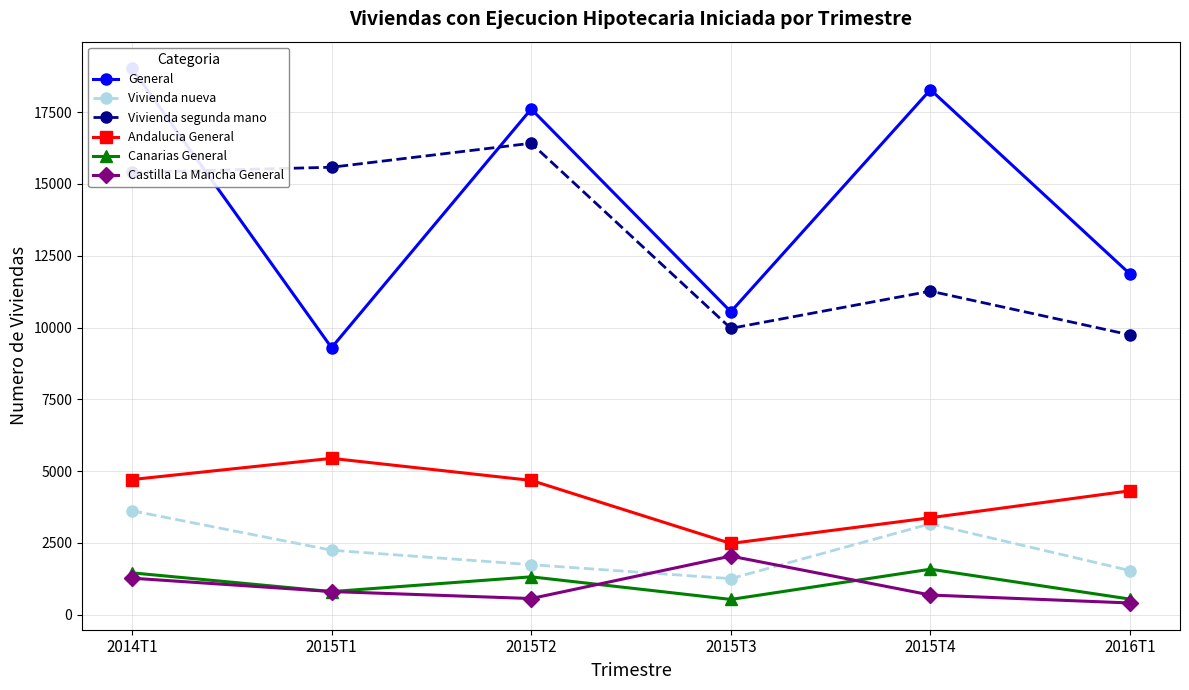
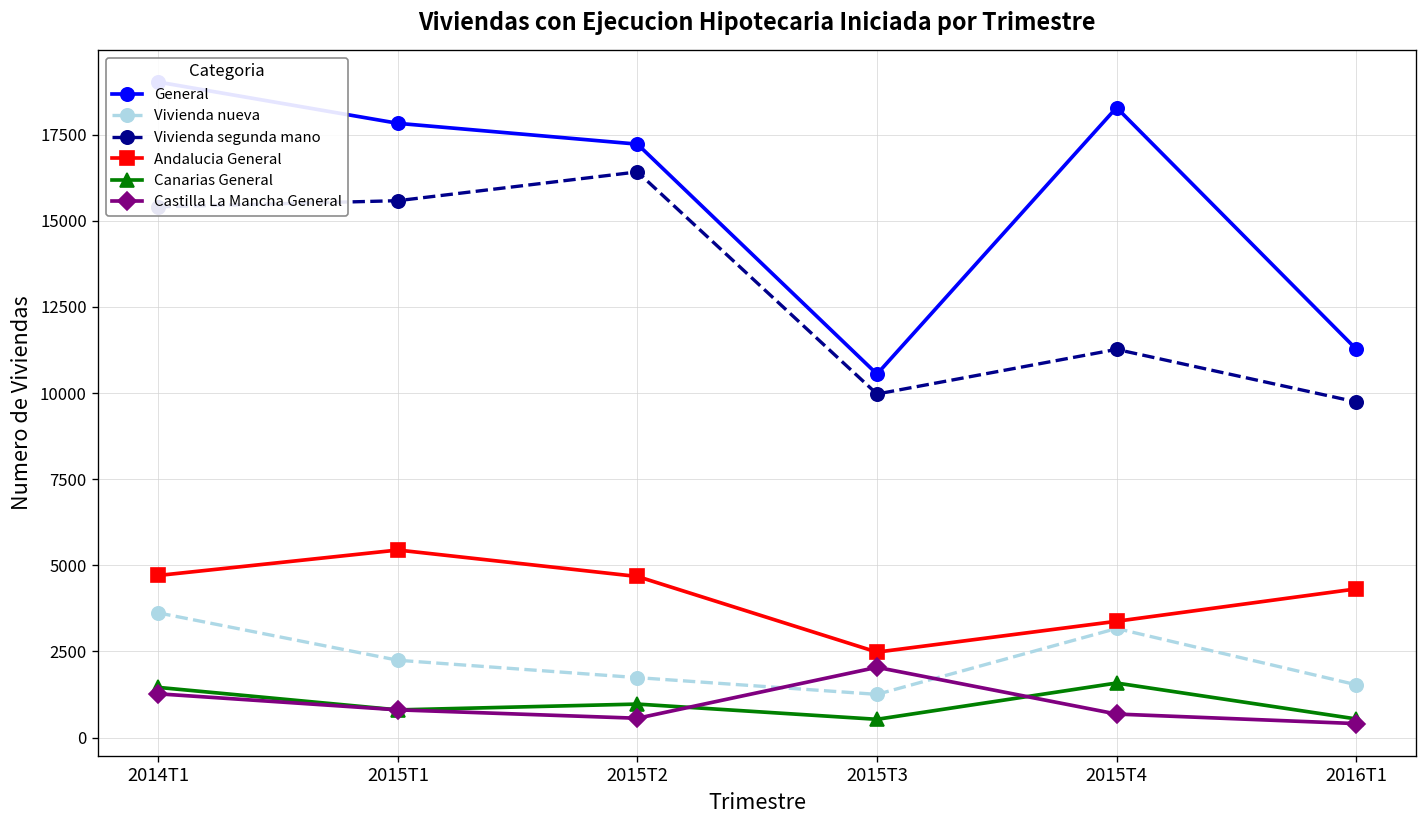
  {
    "General": {
-     "2015T1": 9300,
-     "2015T2": 17600,
+     "2015T1": 17800,
+     "2015T2": 17200,
      "2015T3": 10600,
      "2015T4": 18300,
-     "2016T1": 11900
+     "2016T1": 11300
    },
    "Vivienda nueva": {
      "2014T1": 3600,
      "2015T1": 2200,
      "2015T2": 1700,
      "2015T3": 1300,
      "2015T4": 3200,
      "2016T1": 1500
    },
    "Vivienda segunda mano": {
      "2015T1": 15600,
      "2015T2": 16400,
      "2015T3": 10000,
      "2015T4": 11300,
      "2016T1": 9700
    },
    "Andalucia General": {
      "2014T1": 4700,
      "2015T1": 5400,
      "2015T2": 4700,
      "2015T3": 2500,
      "2015T4": 3400,
      "2016T1": 4300
    },
    "Canarias General": {
      "2014T1": 1500,
-     "2015T2": 1300,
+     "2015T2": 1000,
      "2015T3": 500,
      "2015T4": 1600,
      "2016T1": 500
    },
    "Castilla La Mancha General": {
      "2014T1": 1300,
      "2015T2": 600,
      "2015T3": 2000,
      "2015T4": 700,
      "2016T1": 400
    }
  }
